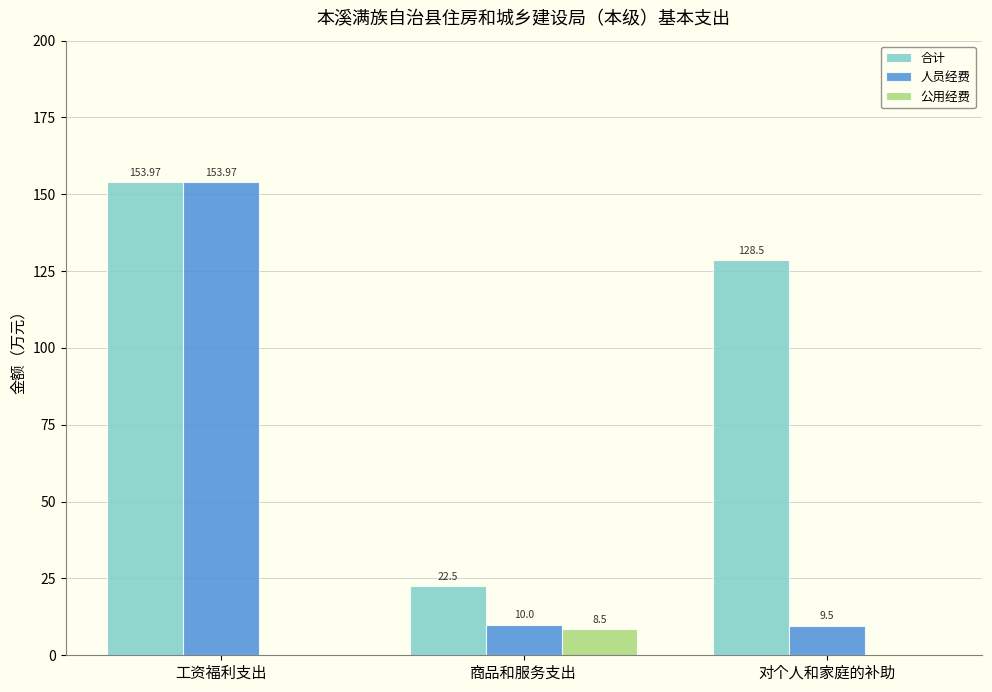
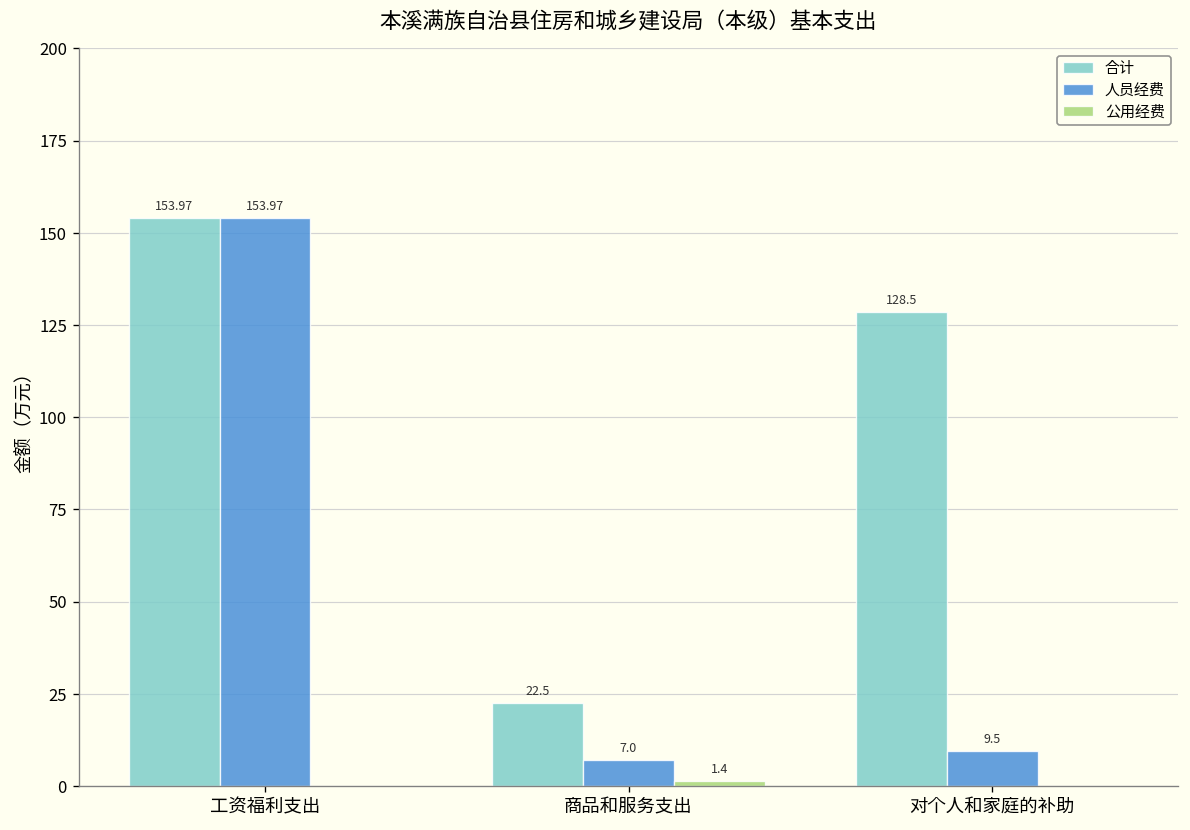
  {
    "合计": {
      "工资福利支出": 153.97,
      "商品和服务支出": 22.5,
      "对个人和家庭的补助": 128.5
    },
    "人员经费": {
      "工资福利支出": 153.97,
-     "商品和服务支出": 10.0,
+     "商品和服务支出": 7.0,
      "对个人和家庭的补助": 9.5
    },
    "公用经费": {
-     "商品和服务支出": 8.5
+     "商品和服务支出": 1.4
    }
  }
